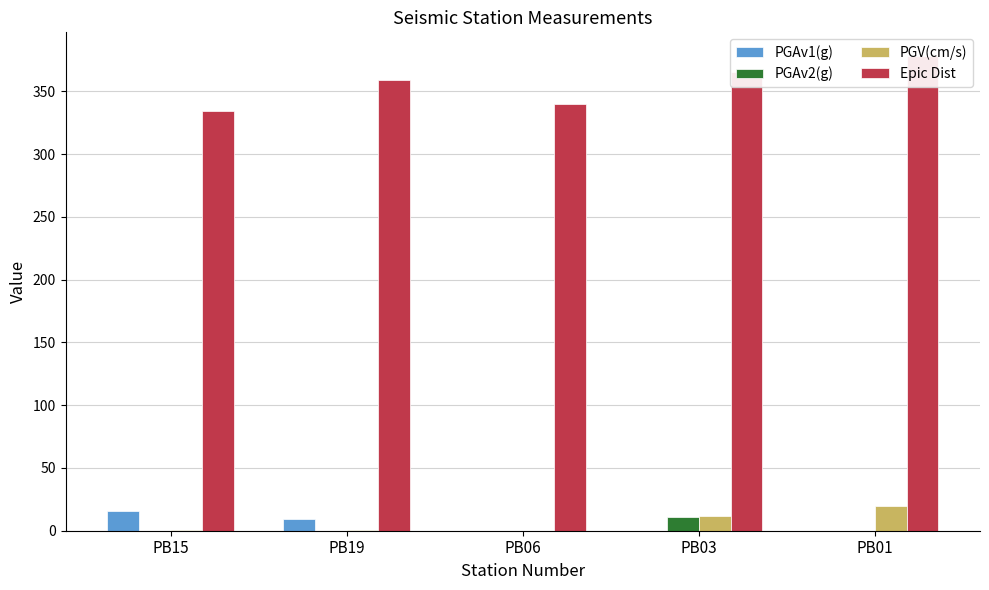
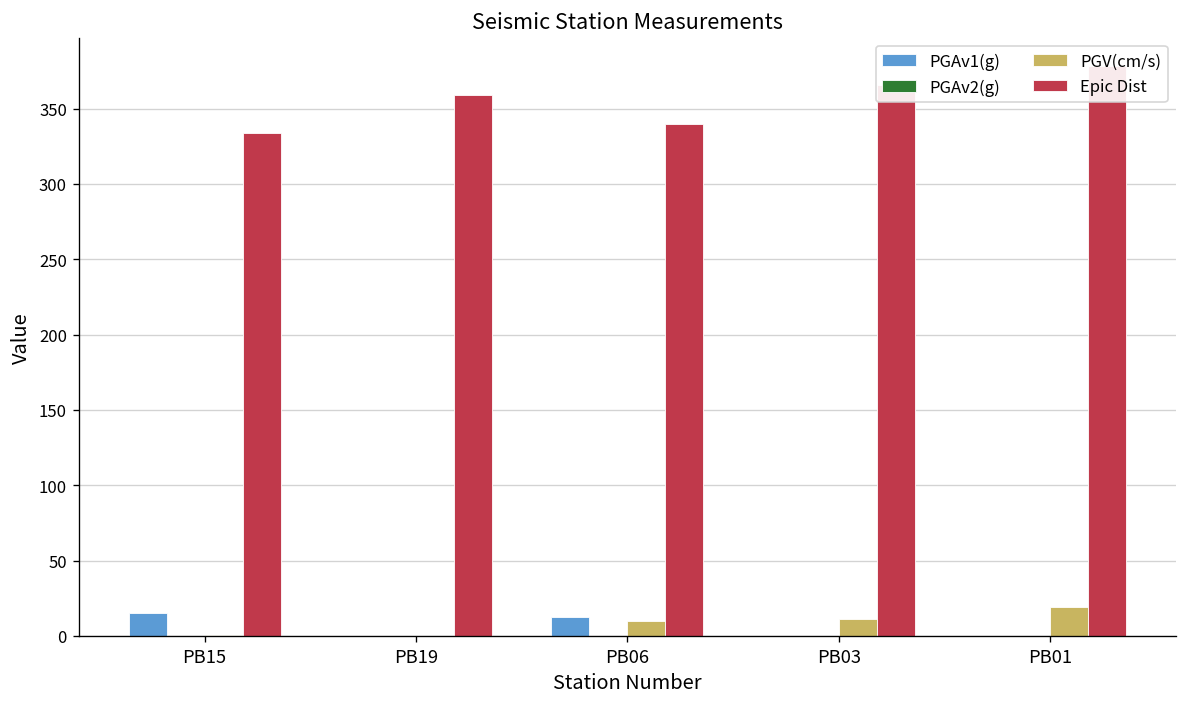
  {
    "PGAv1(g)": {
      "PB15": 15,
-     "PB19": 10,
-     "PB06": 0
+     "PB19": 0,
+     "PB06": 12
    },
    "PGAv2(g)": {
-     "PB03": 11
+     "PB03": 0
    },
    "PGV(cm/s)": {
-     "PB06": 0,
+     "PB06": 10,
      "PB03": 11,
      "PB01": 19
    },
    "Epic Dist": {
      "PB15": 334,
      "PB19": 359,
      "PB06": 340
    }
  }
